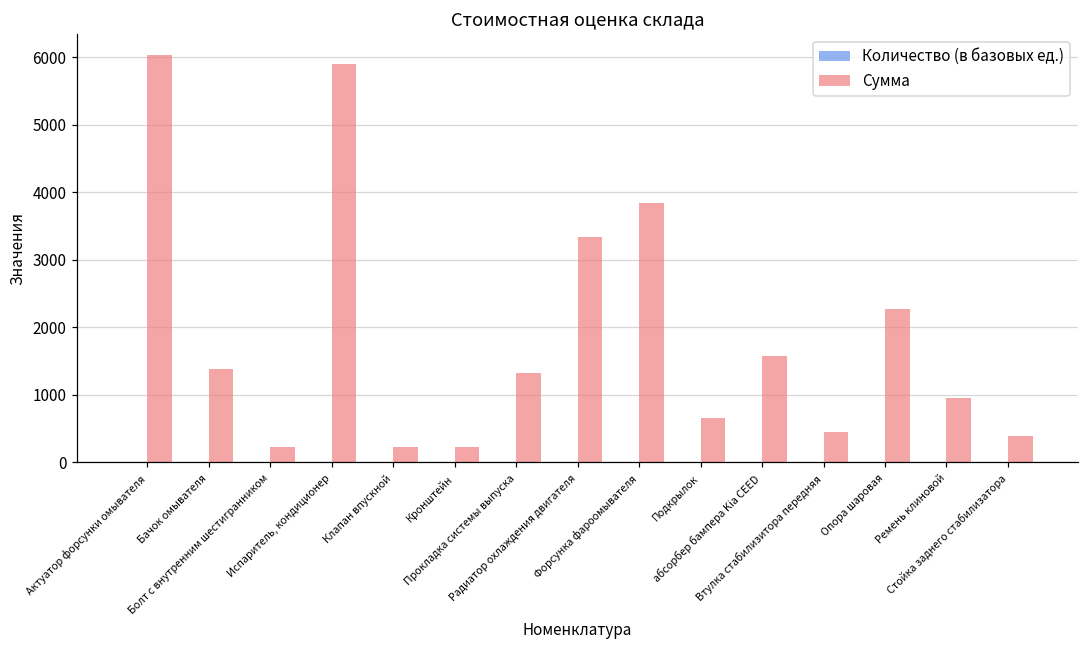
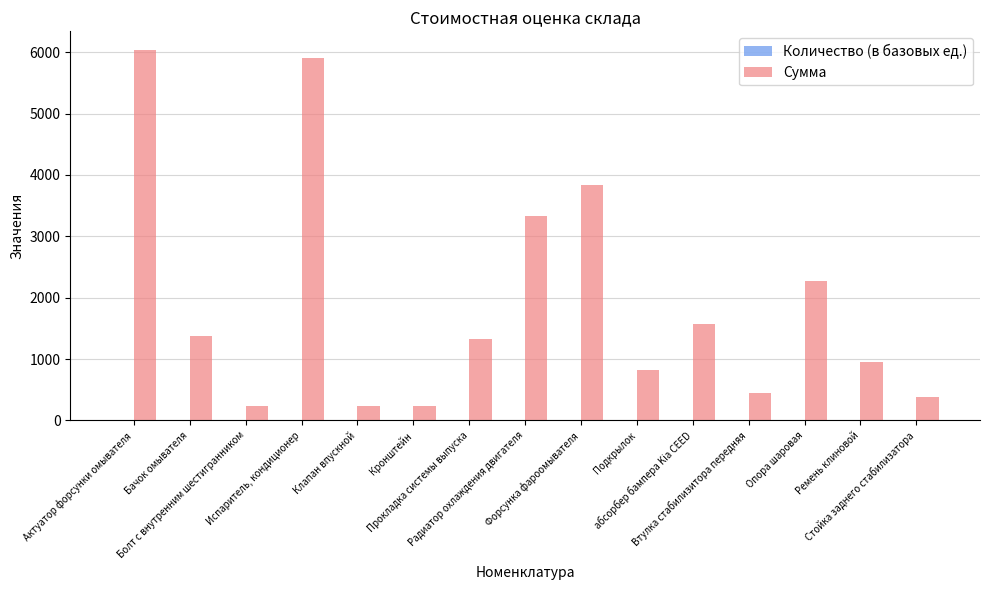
  {
    "Сумма": {
      "Актуатор форсунки омывателя": 6000,
      "Бачок омывателя": 1400,
      "Болт с внутренним шестигранником": 200,
      "Испаритель, кондиционер": 5900,
      "Клапан впускной": 200,
      "Кронштейн": 200,
      "Прокладка системы выпуска": 1300,
      "Радиатор охлаждения двигателя": 3300,
      "Форсунка фароомывателя": 3800,
-     "Подкрылок": 700,
+     "Подкрылок": 800,
      "абсорбер бампера Kia CEED": 1600,
      "Втулка стабилизитора передняя": 500,
      "Опора шаровая": 2300,
      "Ремень клиновой": 1000,
      "Стойка заднего стабилизатора": 400
    }
  }
